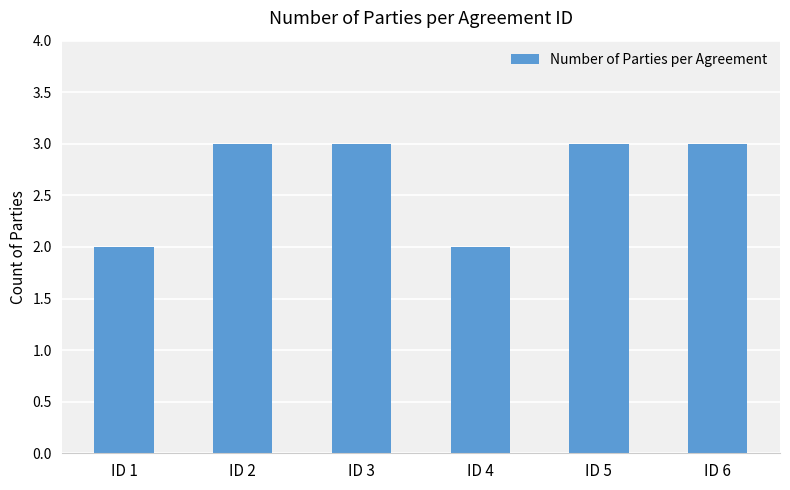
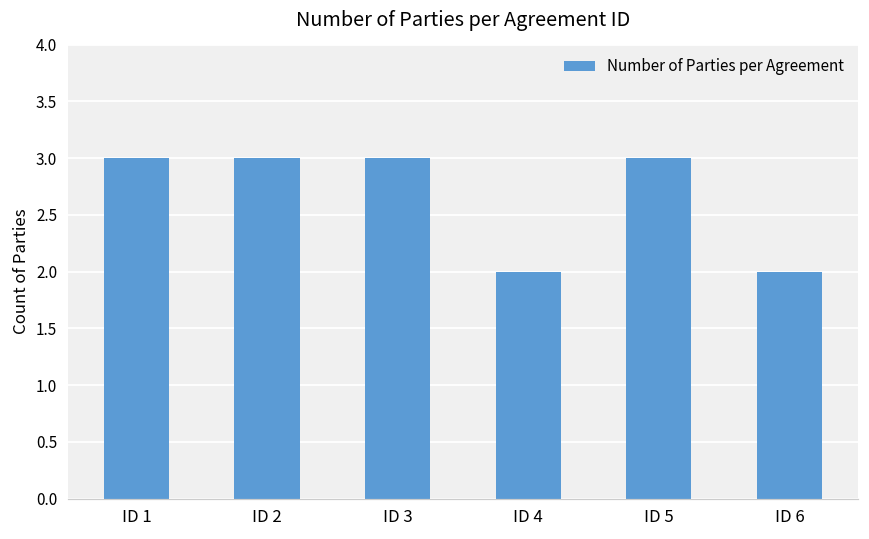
  {
-   "ID 1": 2,
+   "ID 1": 3,
    "ID 2": 3,
    "ID 3": 3,
    "ID 4": 2,
    "ID 5": 3,
-   "ID 6": 3
+   "ID 6": 2
  }
